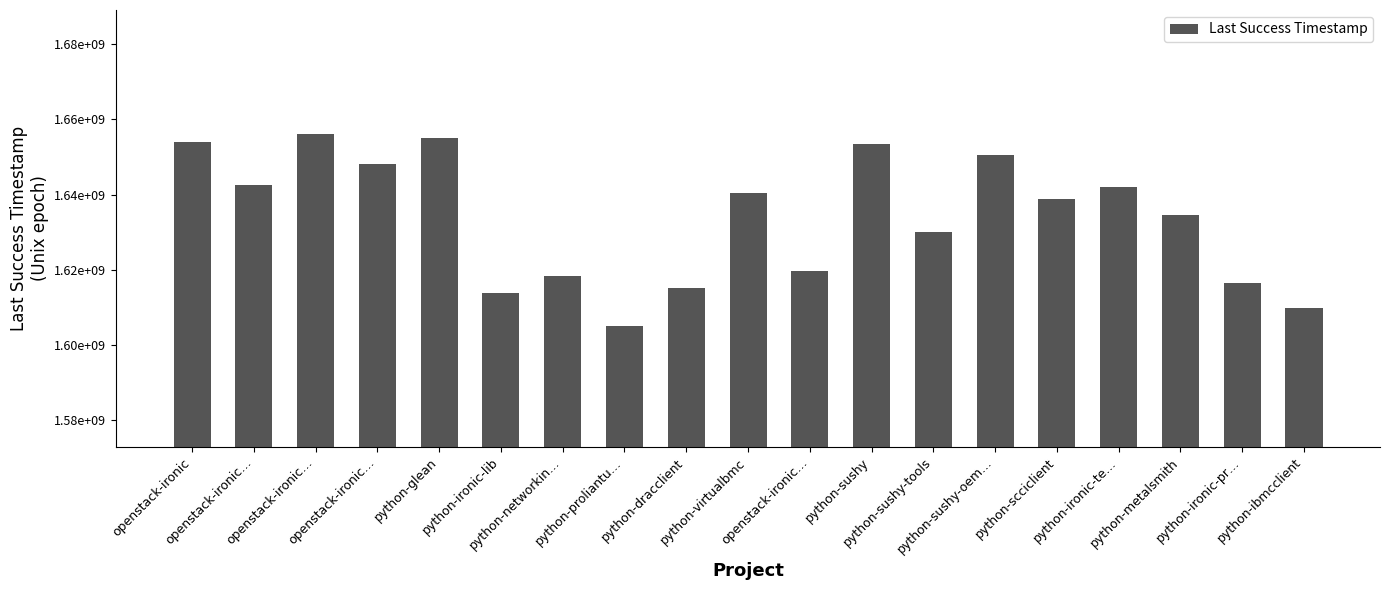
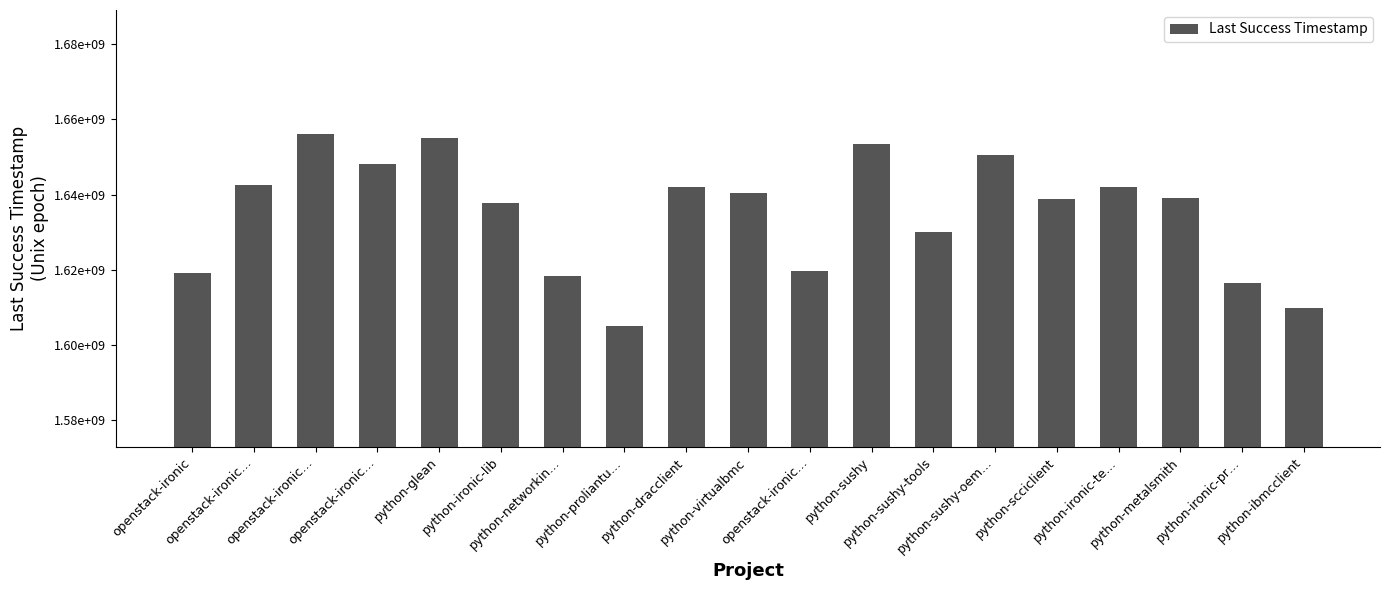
  {
-   "openstack-ironic": 1654000000,
+   "openstack-ironic": 1619000000,
    "python-glean": 1655000000,
-   "python-ironic-lib": 1614000000,
+   "python-ironic-lib": 1638000000,
    "python-networkin…": 1618000000,
    "python-proliantu…": 1605000000,
-   "python-dracclient": 1615000000,
+   "python-dracclient": 1642000000,
    "python-virtualbmc": 1640000000,
    "python-sushy": 1653000000,
    "python-sushy-tools": 1630000000,
    "python-sushy-oem…": 1651000000,
    "python-scciclient": 1639000000,
    "python-ironic-te…": 1642000000,
-   "python-metalsmith": 1635000000,
+   "python-metalsmith": 1639000000,
    "python-ironic-pr…": 1616000000,
    "python-ibmcclient": 1610000000
  }
